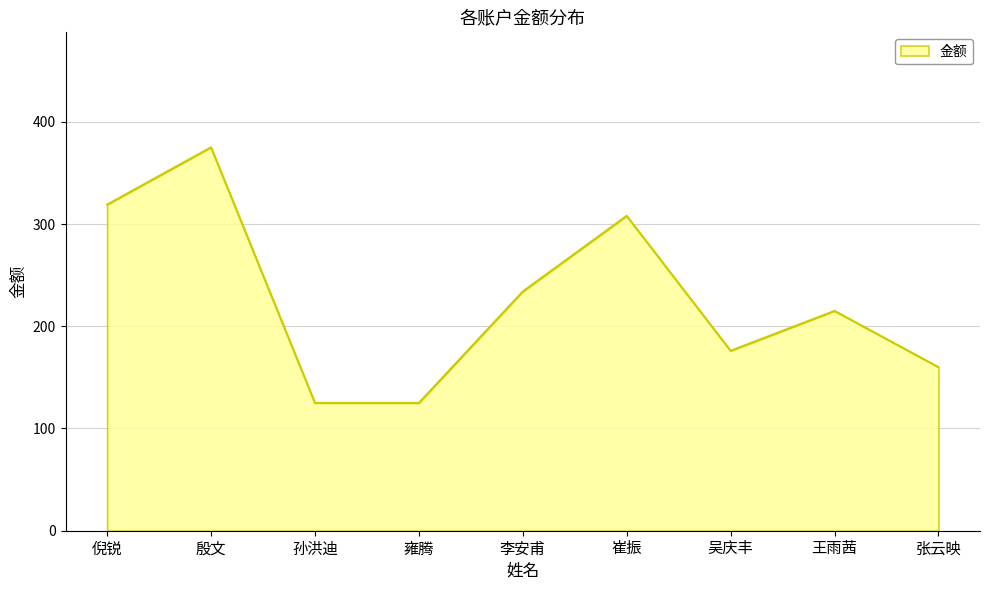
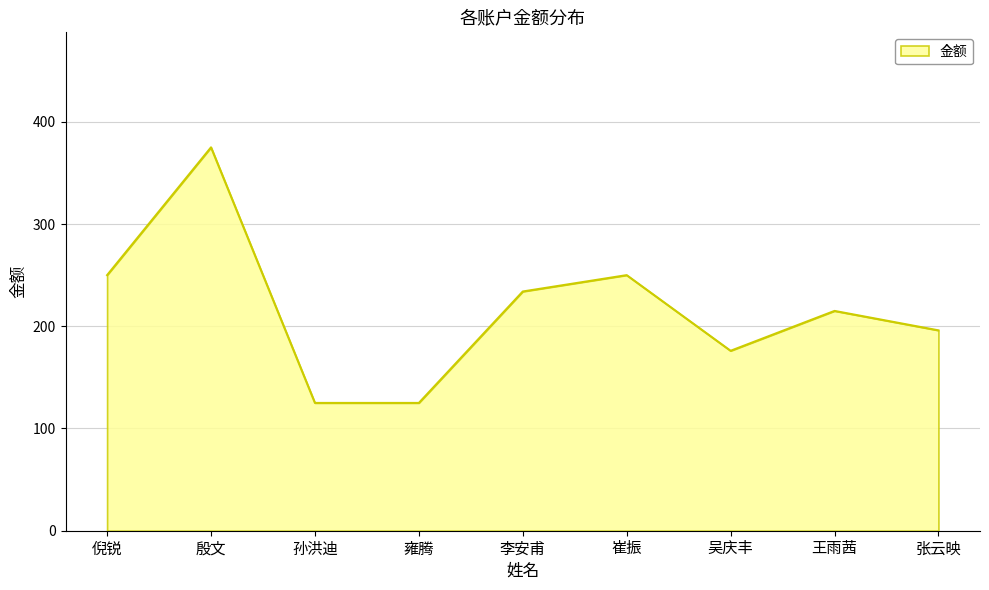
  {
-   "倪锐": 319,
+   "倪锐": 250,
    "殷文": 375,
    "孙洪迪": 125,
    "雍腾": 125,
    "李安甫": 234,
-   "崔振": 308,
+   "崔振": 250,
    "吴庆丰": 176,
    "王雨茜": 215,
-   "张云映": 160
+   "张云映": 196
  }
